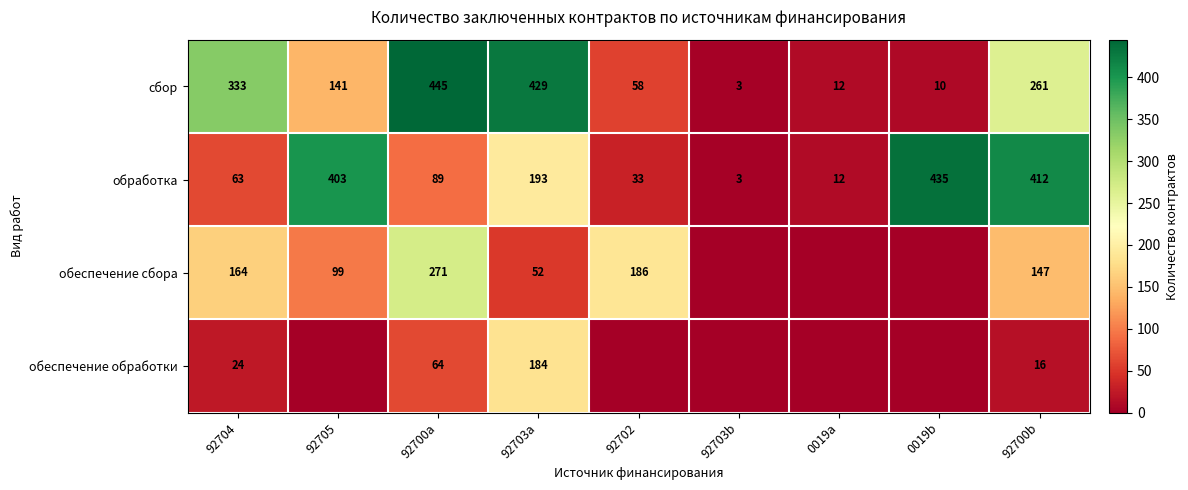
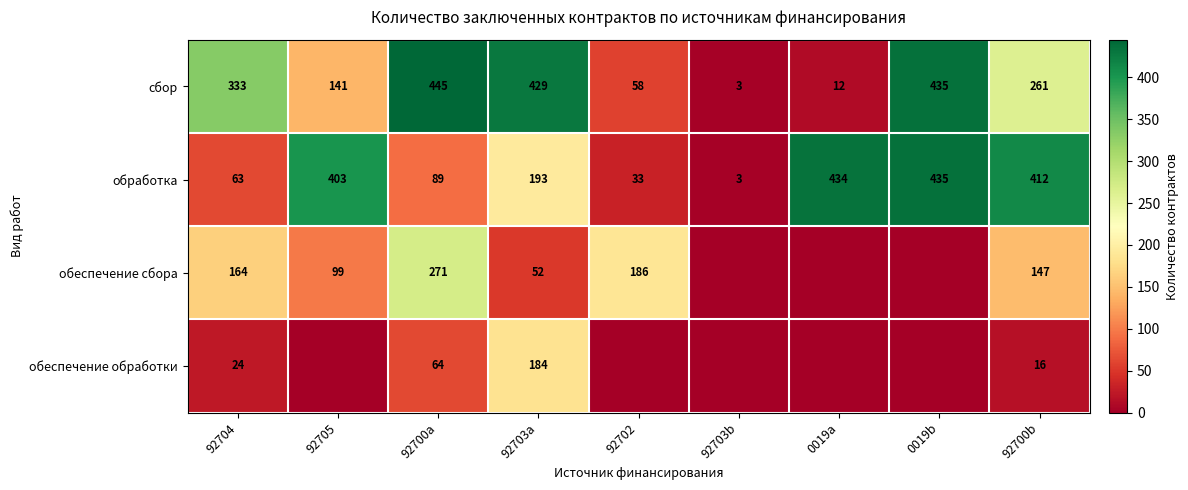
  {
    "сбор": {
      "92704": 333,
      "92705": 141,
      "92700a": 445,
      "92703a": 429,
      "92702": 58,
      "92703b": 3,
      "0019a": 12,
-     "0019b": 10,
+     "0019b": 435,
      "92700b": 261
    },
    "обработка": {
      "92704": 63,
      "92705": 403,
      "92700a": 89,
      "92703a": 193,
      "92702": 33,
      "92703b": 3,
-     "0019a": 12,
+     "0019a": 434,
      "0019b": 435,
      "92700b": 412
    },
    "обеспечение сбора": {
      "92704": 164,
      "92705": 99,
      "92700a": 271,
      "92703a": 52,
      "92702": 186,
      "92700b": 147
    },
    "обеспечение обработки": {
      "92704": 24,
      "92700a": 64,
      "92703a": 184,
      "92700b": 16
    }
  }
